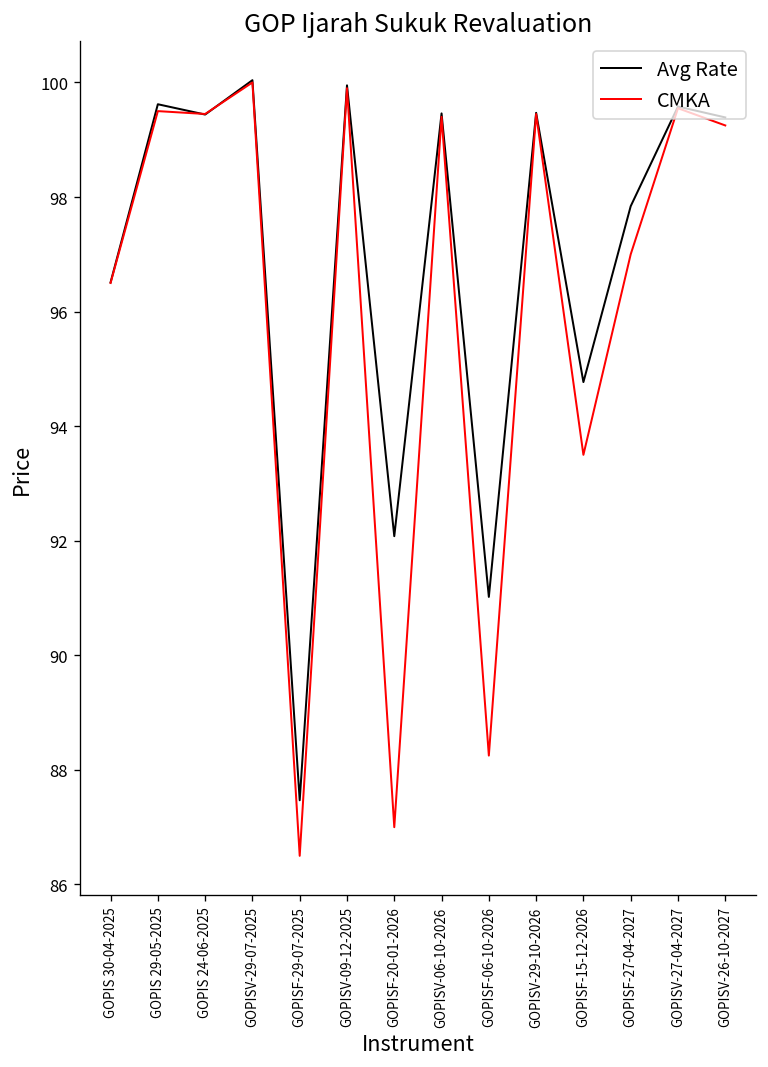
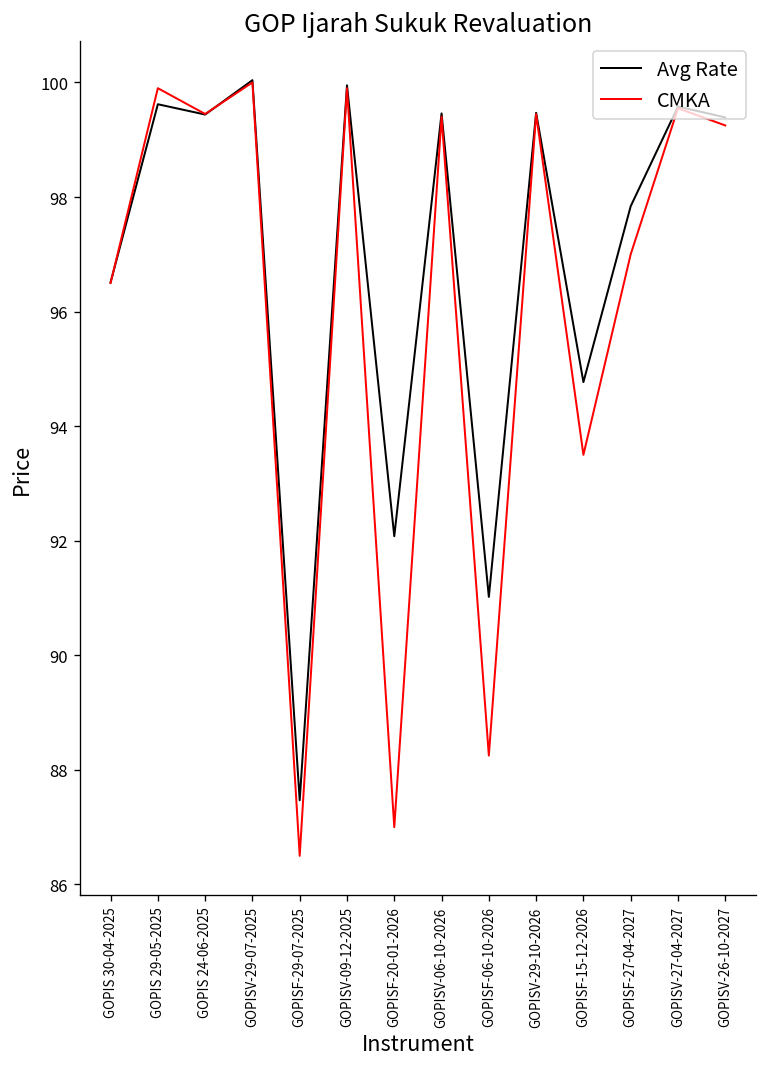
  {
    "Avg Rate": {
      "GOPIS 29-05-2025": 99.6,
      "GOPISF-29-07-2025": 87.5,
      "GOPISF-20-01-2026": 92.1,
      "GOPISV-06-10-2026": 99.5,
      "GOPISF-06-10-2026": 91.0,
      "GOPISF-15-12-2026": 94.8,
      "GOPISF-27-04-2027": 97.8
    },
    "CMKA": {
-     "GOPIS 29-05-2025": 99.5,
+     "GOPIS 29-05-2025": 99.9,
      "GOPISF-29-07-2025": 86.5,
      "GOPISF-20-01-2026": 87.0,
      "GOPISV-06-10-2026": 99.4,
      "GOPISF-06-10-2026": 88.3,
      "GOPISF-15-12-2026": 93.5,
      "GOPISF-27-04-2027": 97.0,
      "GOPISV-26-10-2027": 99.3
    }
  }
